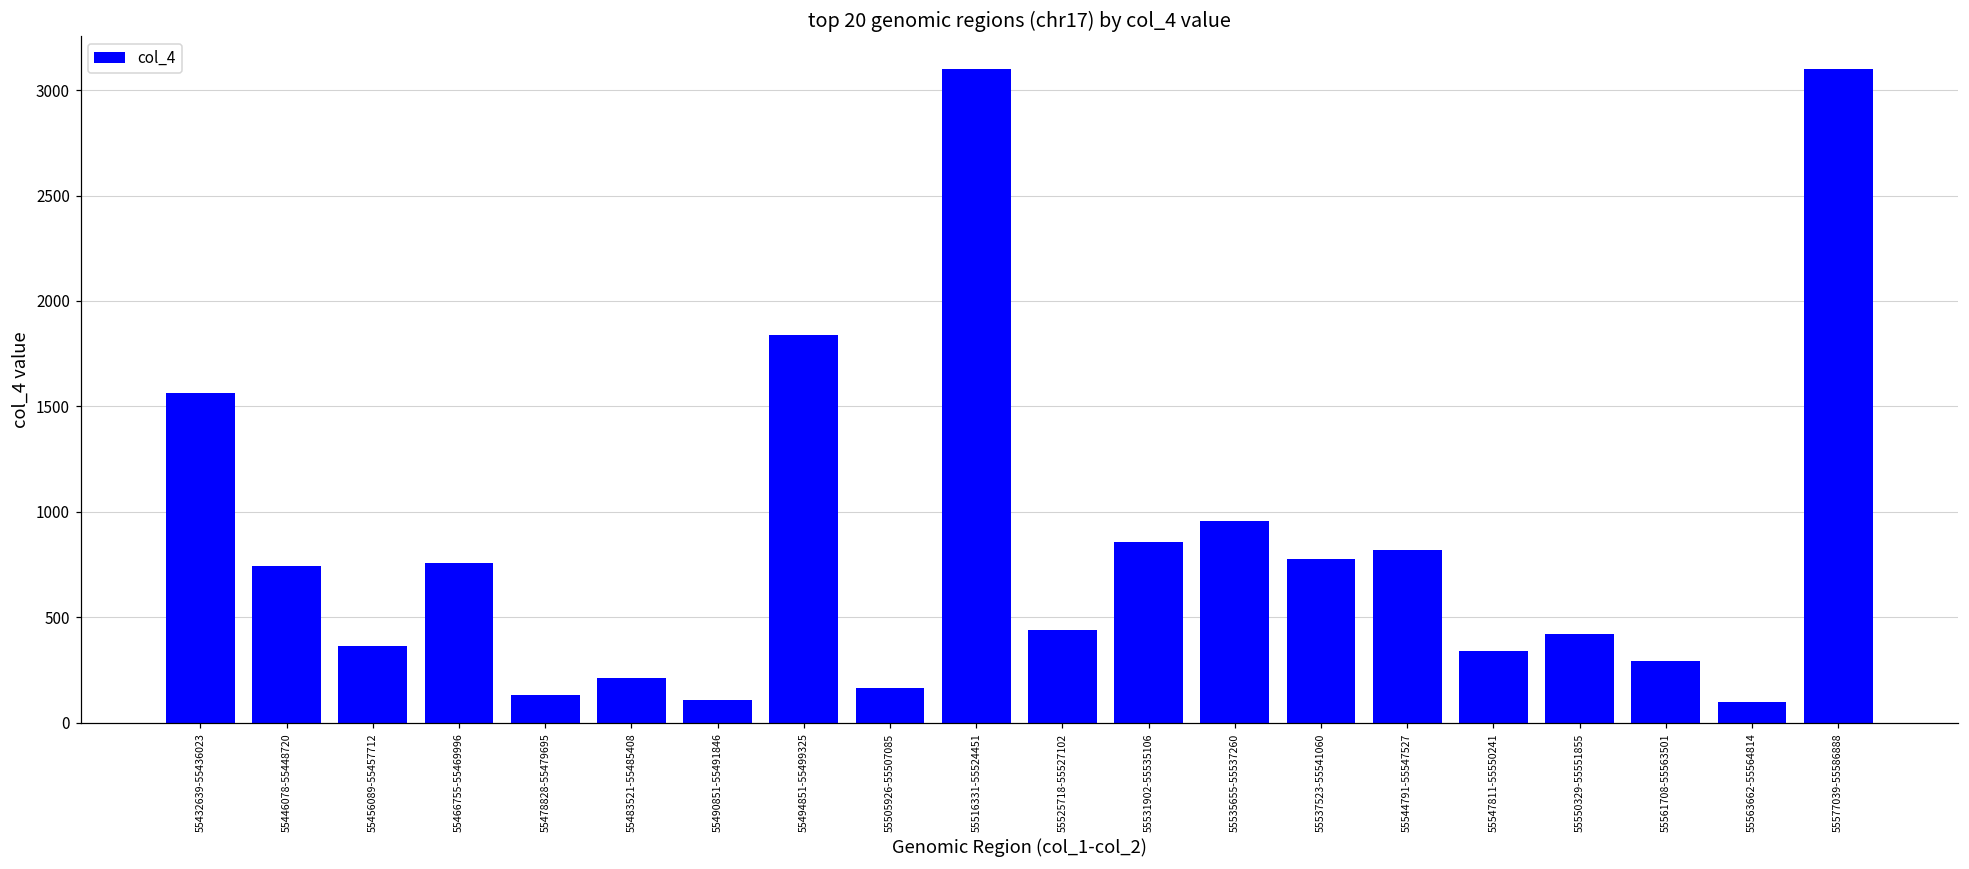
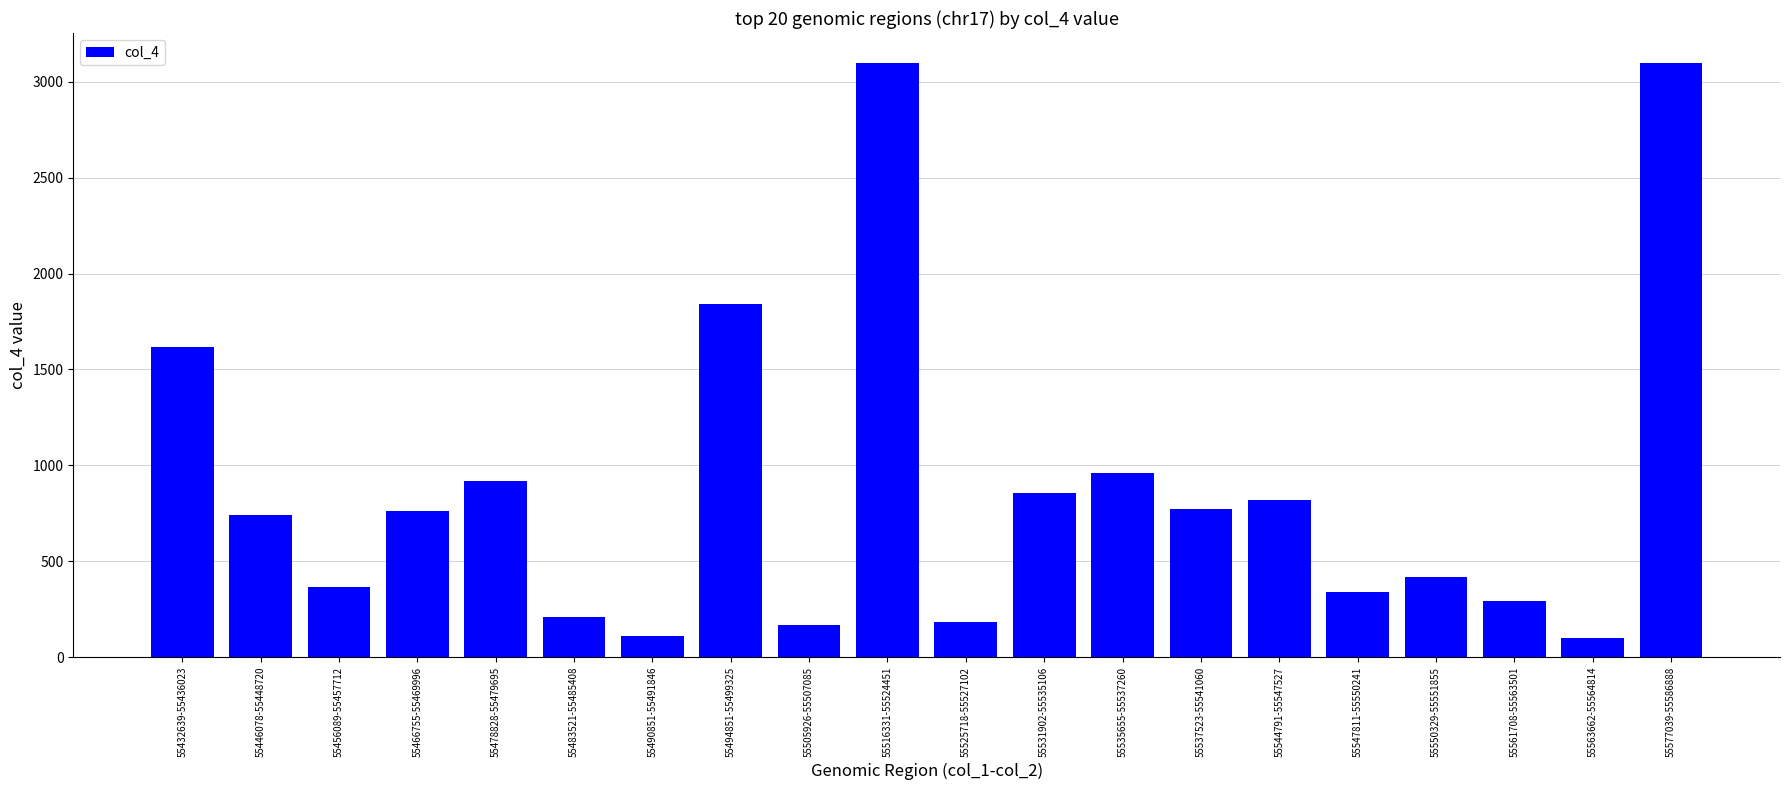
  {
-   "55432639-55436023": 1560,
+   "55432639-55436023": 1620,
    "55446078-55448720": 740,
    "55456089-55457712": 360,
    "55466755-55469996": 760,
-   "55478828-55479695": 130,
+   "55478828-55479695": 920,
    "55483521-55485408": 210,
    "55490851-55491846": 110,
    "55494851-55499325": 1840,
    "55505926-55507085": 170,
    "55516331-55524451": 3100,
-   "55525718-55527102": 440,
+   "55525718-55527102": 180,
    "55531902-55535106": 860,
    "55535655-55537260": 960,
    "55537523-55541060": 770,
    "55544791-55547527": 820,
    "55547811-55550241": 340,
    "55550329-55551855": 420,
    "55561708-55563501": 290,
    "55563662-55564814": 100,
    "55577039-55586888": 3100
  }
